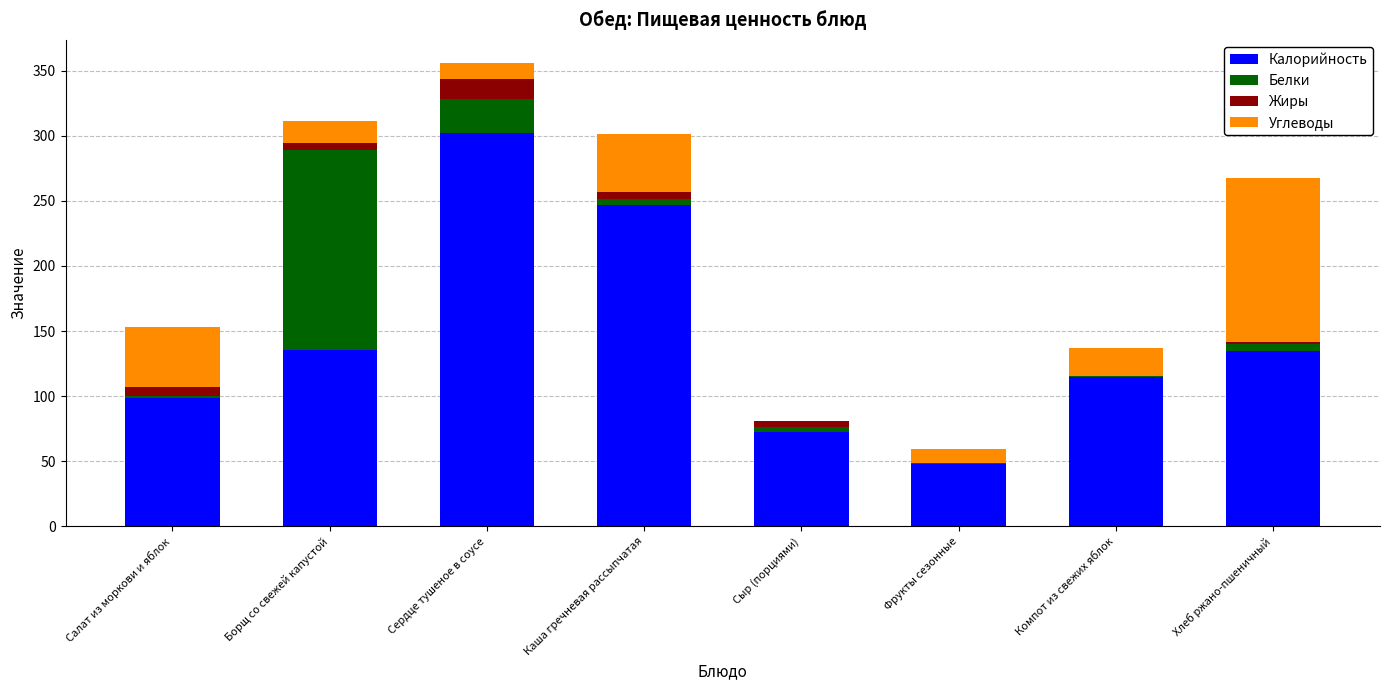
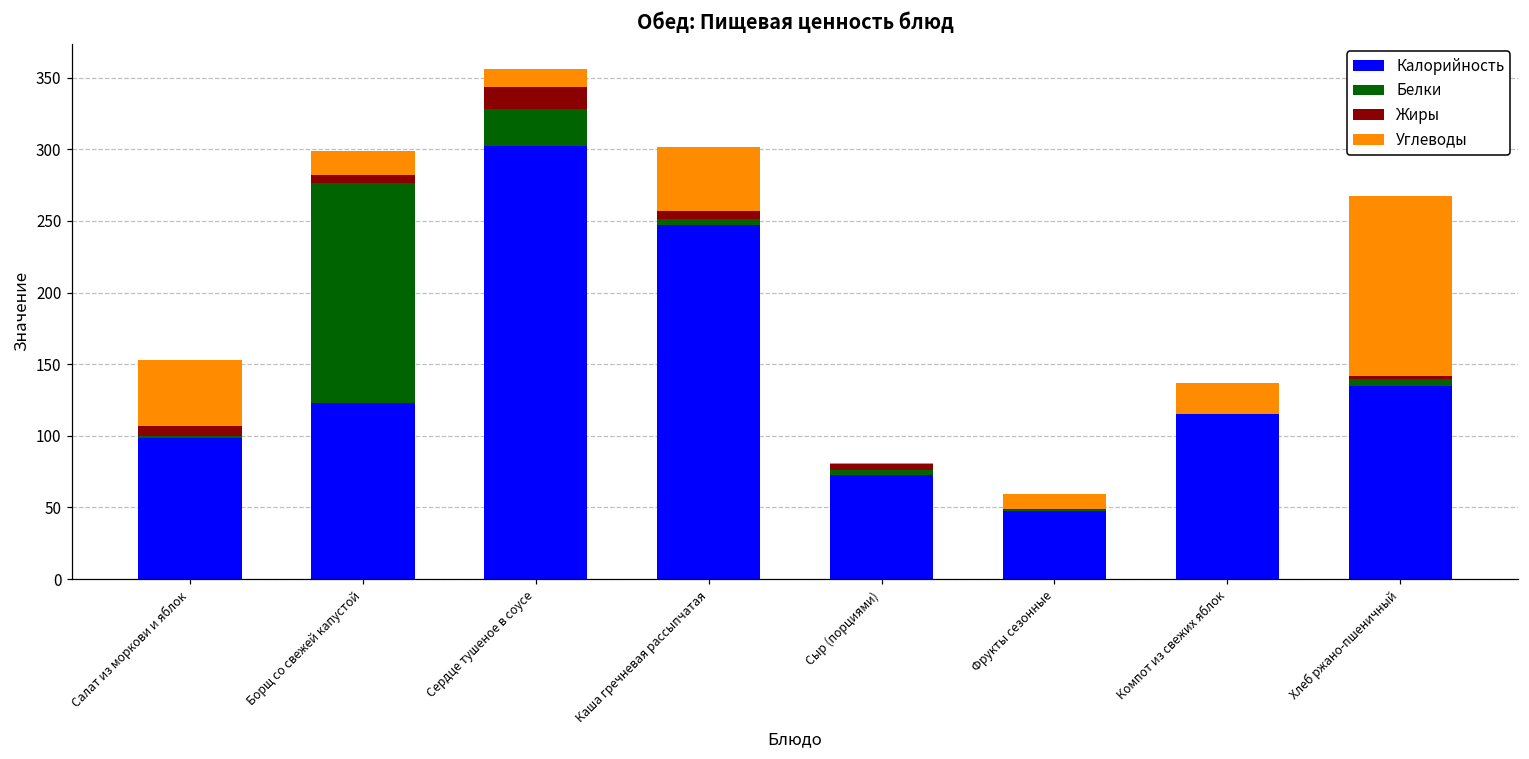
  {
    "Калорийность": {
      "Салат из моркови и яблок": 99,
-     "Борщ со свежей капустой": 136,
+     "Борщ со свежей капустой": 123,
      "Сердце тушеное в соусе": 302,
      "Каша гречневая рассыпчатая": 247,
      "Сыр (порциями)": 73,
      "Фрукты сезонные": 48,
      "Компот из свежих яблок": 115,
      "Хлеб ржано-пшеничный": 135
    },
    "Белки": {
      "Борщ со свежей капустой": 153,
      "Сердце тушеное в соусе": 26,
      "Каша гречневая рассыпчатая": 4,
      "Сыр (порциями)": 3,
      "Хлеб ржано-пшеничный": 5
    },
    "Жиры": {
      "Салат из моркови и яблок": 7,
      "Борщ со свежей капустой": 6,
      "Сердце тушеное в соусе": 15,
      "Каша гречневая рассыпчатая": 5,
      "Сыр (порциями)": 4,
      "Хлеб ржано-пшеничный": 2
    },
    "Углеводы": {
      "Салат из моркови и яблок": 46,
      "Борщ со свежей капустой": 17,
      "Сердце тушеное в соусе": 12,
      "Каша гречневая рассыпчатая": 45,
      "Фрукты сезонные": 10,
      "Компот из свежих яблок": 21,
      "Хлеб ржано-пшеничный": 126
    }
  }
